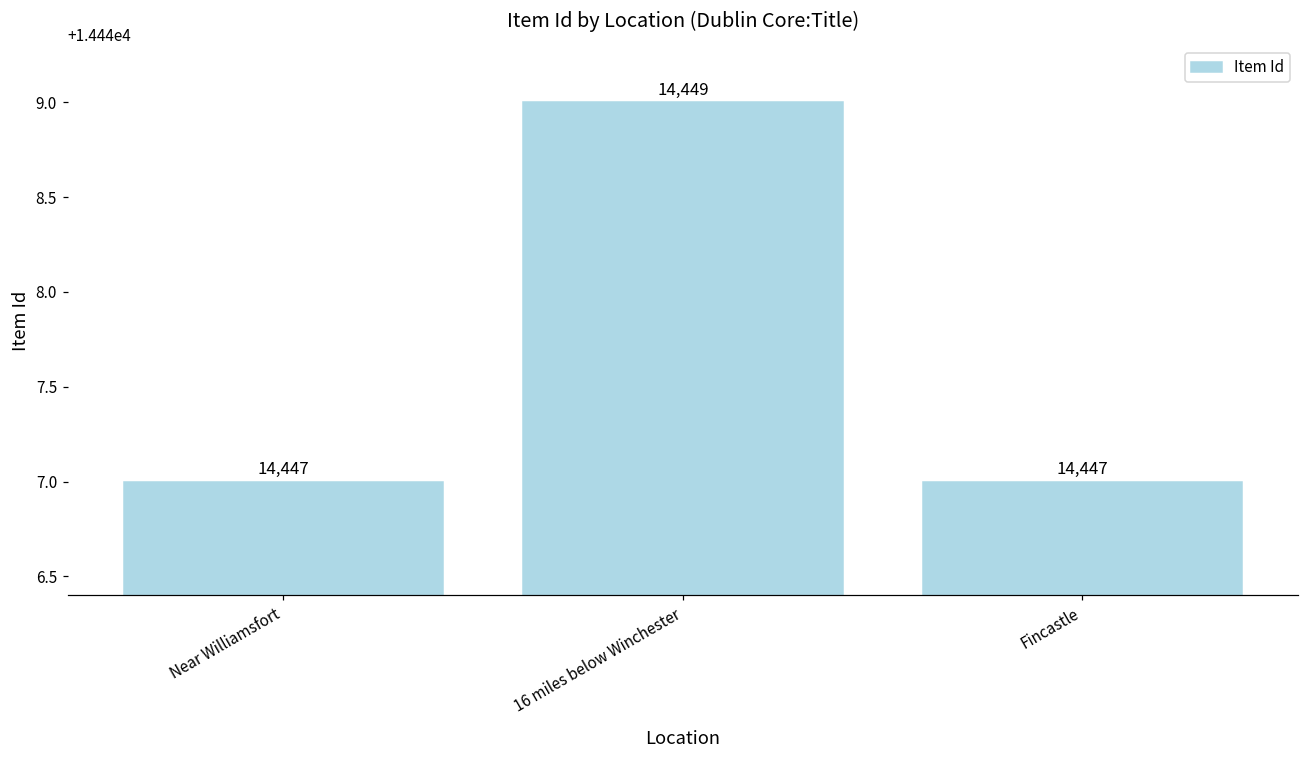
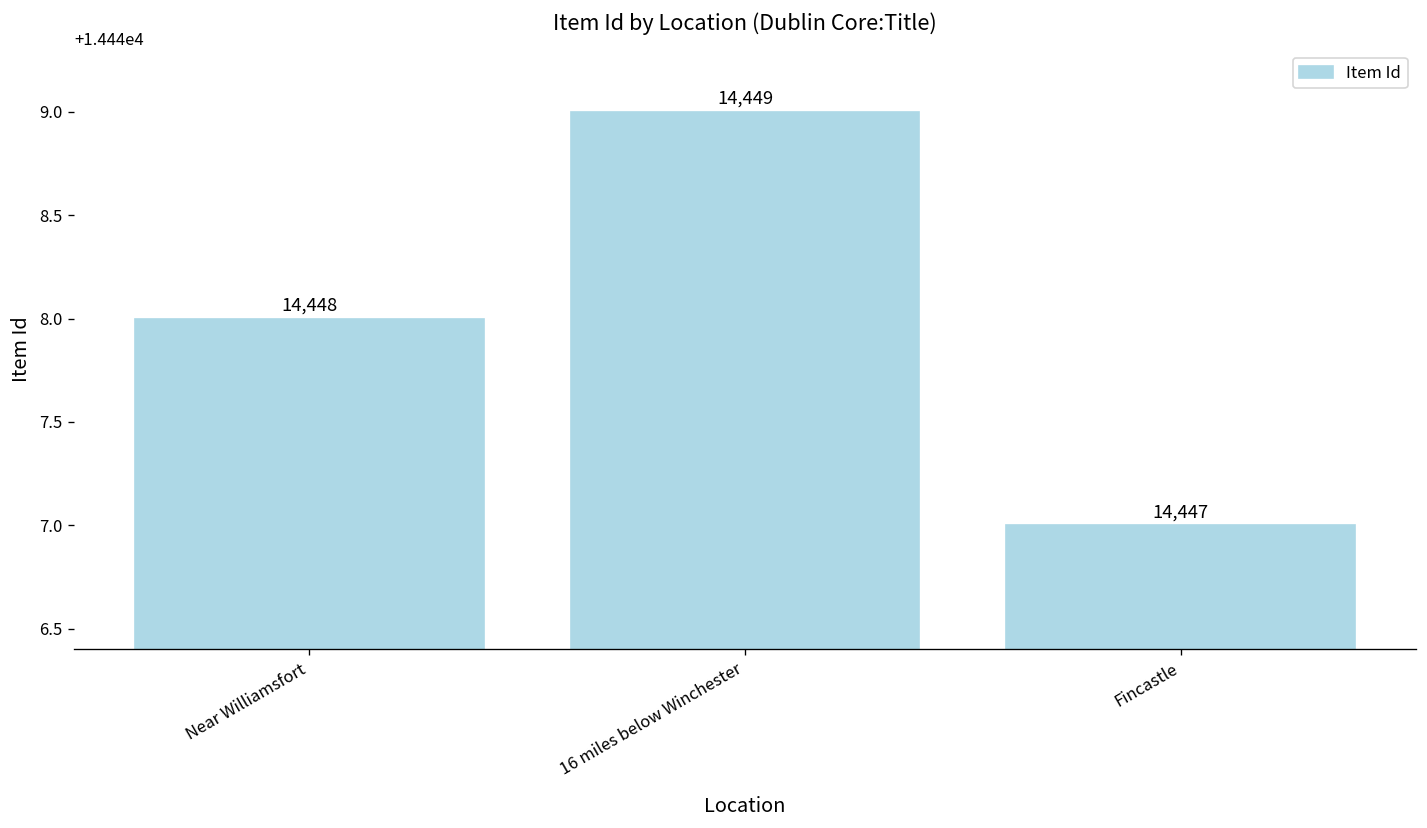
  {
-   "Near Williamsfort": "14,447",
+   "Near Williamsfort": "14,448",
    "16 miles below Winchester": "14,449",
    "Fincastle": "14,447"
  }
